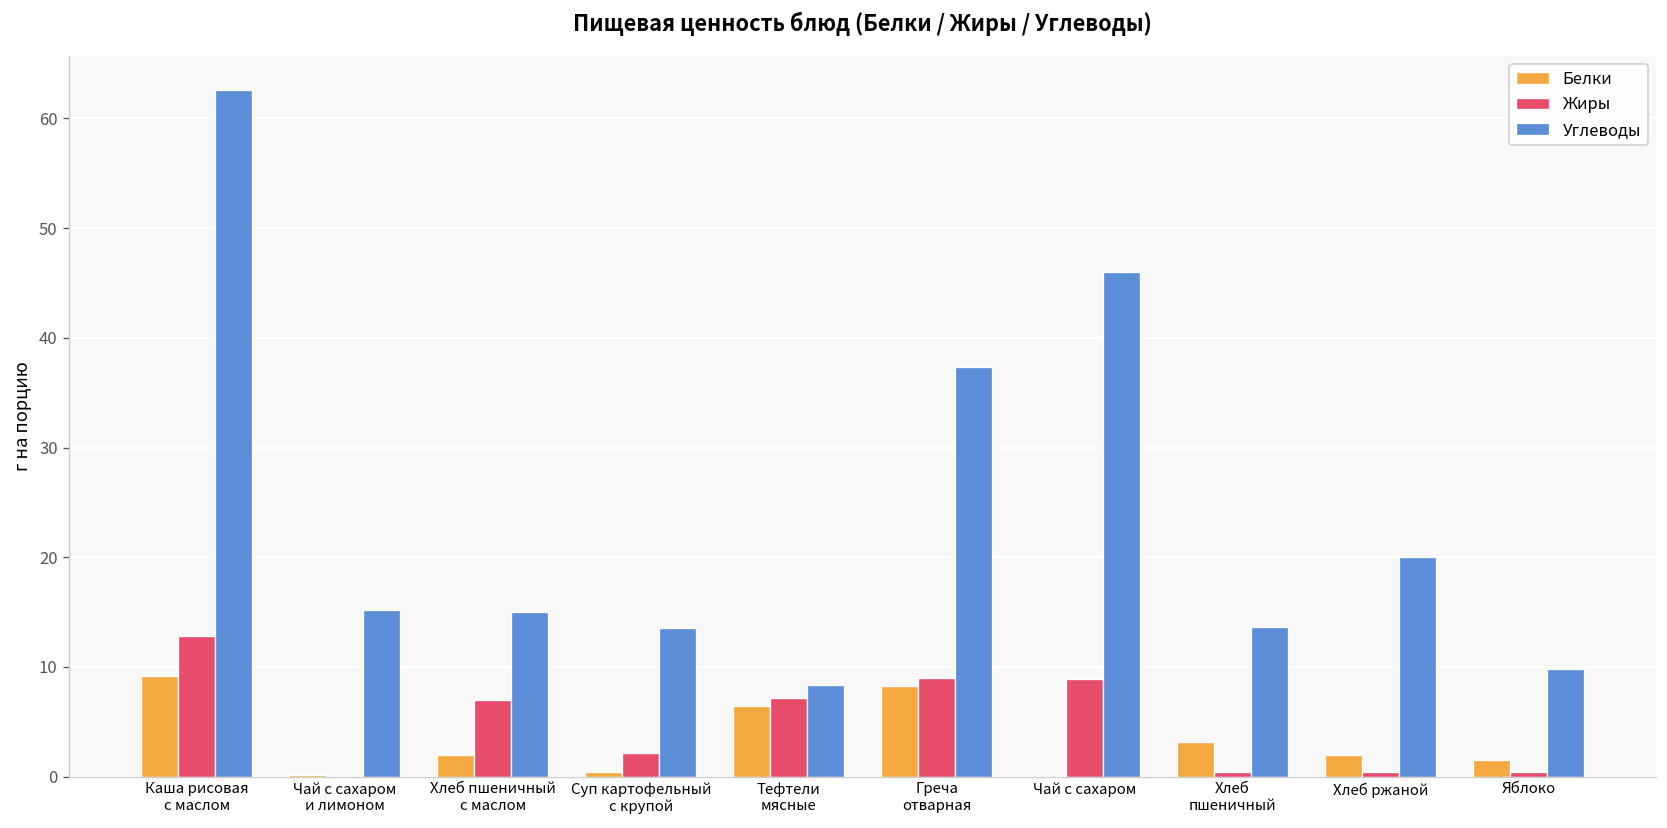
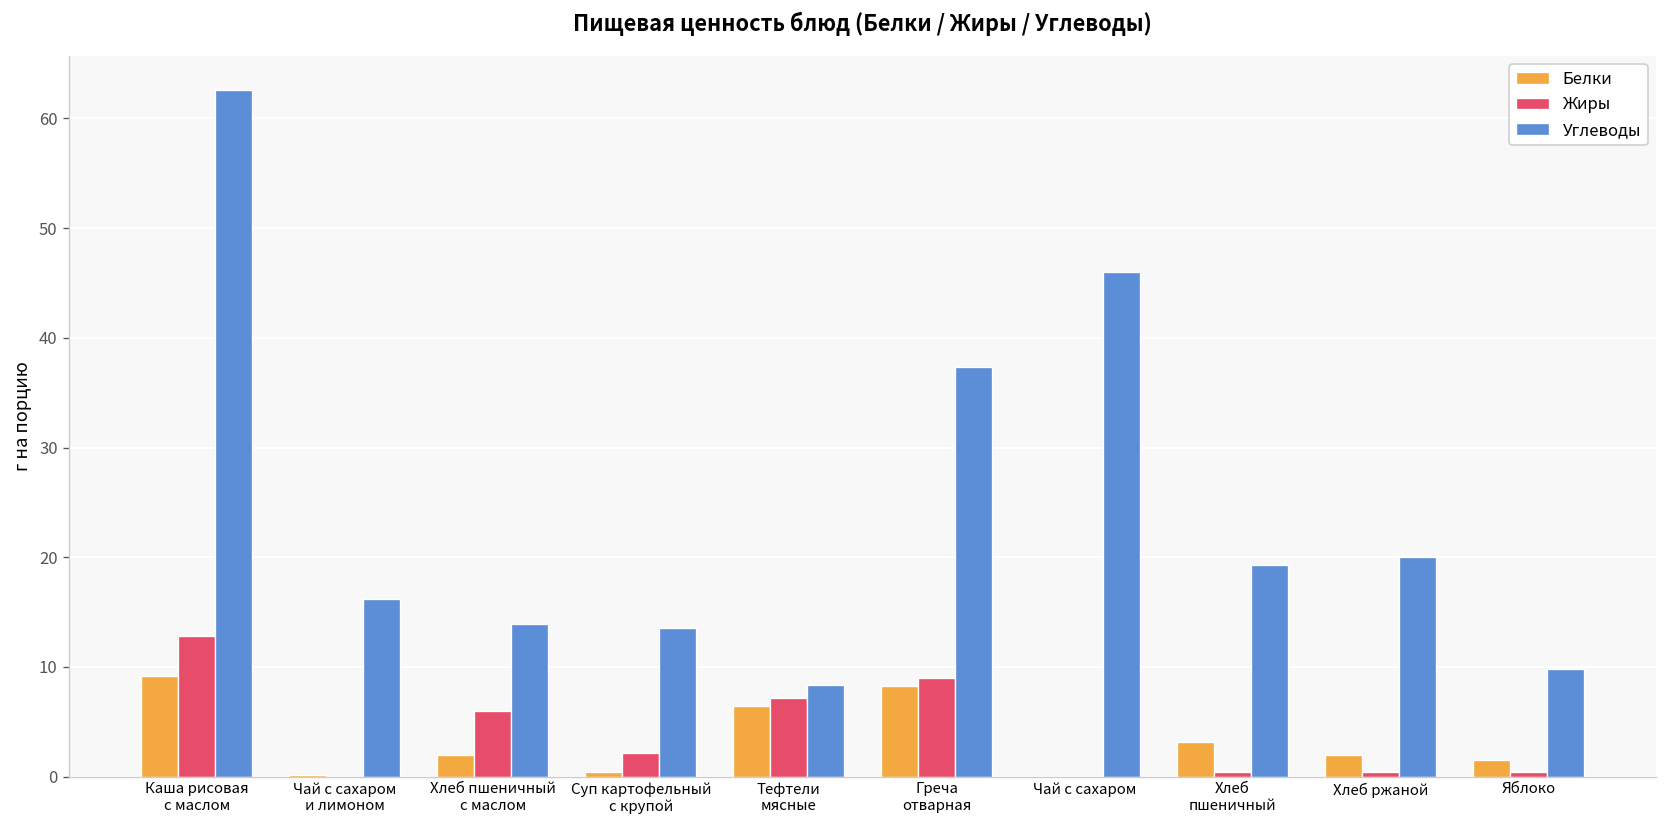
  {
    "Белки": {
      "Каша рисовая с маслом": 9,
      "Хлеб пшеничный с маслом": 2,
      "Суп картофельный с крупой": 0,
      "Тефтели мясные": 6,
      "Греча отварная": 8,
      "Хлеб пшеничный": 3,
      "Хлеб ржаной": 2,
      "Яблоко": 2
    },
    "Жиры": {
      "Каша рисовая с маслом": 13,
-     "Хлеб пшеничный с маслом": 7,
+     "Хлеб пшеничный с маслом": 6,
      "Суп картофельный с крупой": 2,
      "Тефтели мясные": 7,
      "Греча отварная": 9,
-     "Чай с сахаром": 9,
+     "Чай с сахаром": 0,
      "Хлеб пшеничный": 0,
      "Хлеб ржаной": 0,
      "Яблоко": 0
    },
    "Углеводы": {
      "Каша рисовая с маслом": 63,
-     "Чай с сахаром и лимоном": 15,
-     "Хлеб пшеничный с маслом": 15,
+     "Чай с сахаром и лимоном": 16,
+     "Хлеб пшеничный с маслом": 14,
      "Суп картофельный с крупой": 14,
      "Тефтели мясные": 8,
      "Греча отварная": 37,
      "Чай с сахаром": 46,
-     "Хлеб пшеничный": 14,
+     "Хлеб пшеничный": 19,
      "Хлеб ржаной": 20,
      "Яблоко": 10
    }
  }
